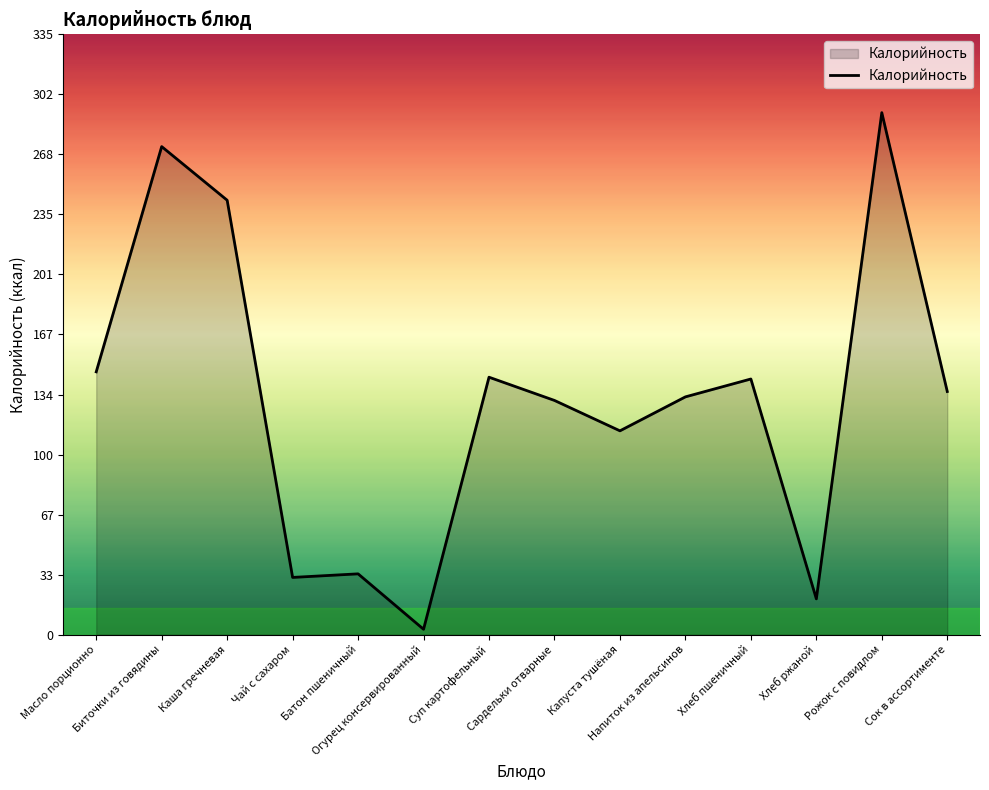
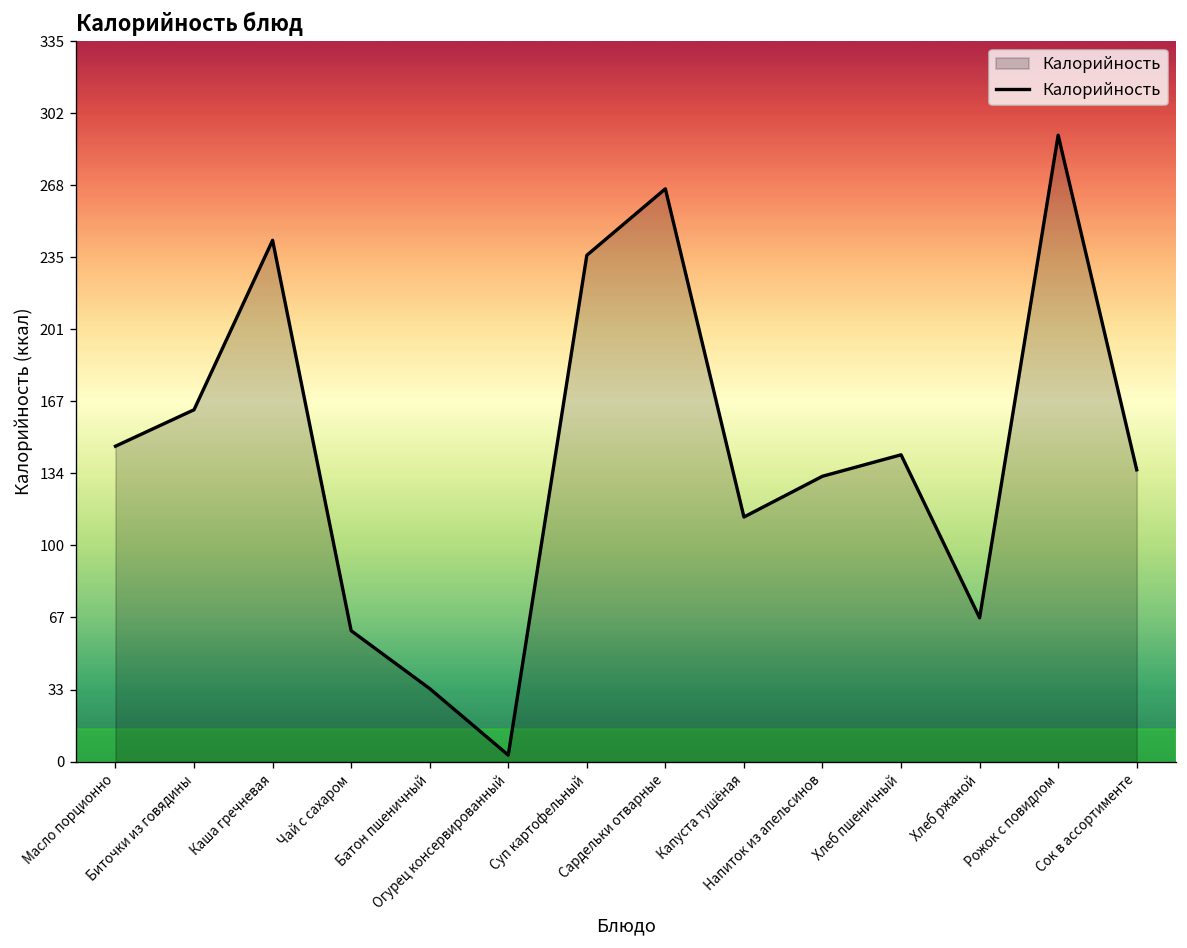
  {
    "Масло порционно": 147,
-   "Биточки из говядины": 273,
+   "Биточки из говядины": 164,
    "Каша гречневая": 243,
-   "Чай с сахаром": 32,
+   "Чай с сахаром": 61,
    "Батон пшеничный": 34,
-   "Суп картофельный": 144,
-   "Сардельки отварные": 131,
+   "Суп картофельный": 236,
+   "Сардельки отварные": 267,
    "Капуста тушёная": 114,
    "Напиток из апельсинов": 133,
    "Хлеб пшеничный": 143,
-   "Хлеб ржаной": 20,
+   "Хлеб ржаной": 67,
    "Рожок с повидлом": 292,
    "Сок в ассортименте": 136
  }
